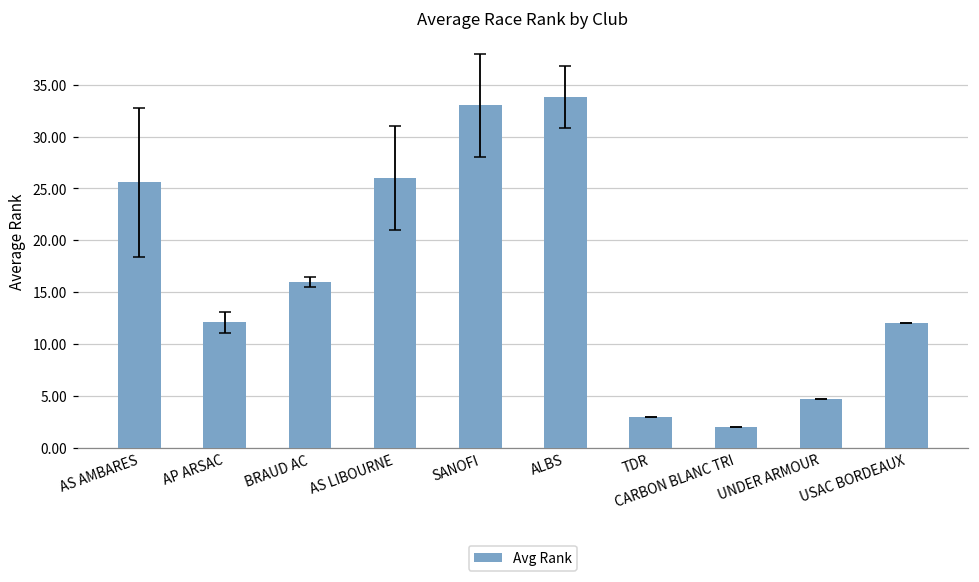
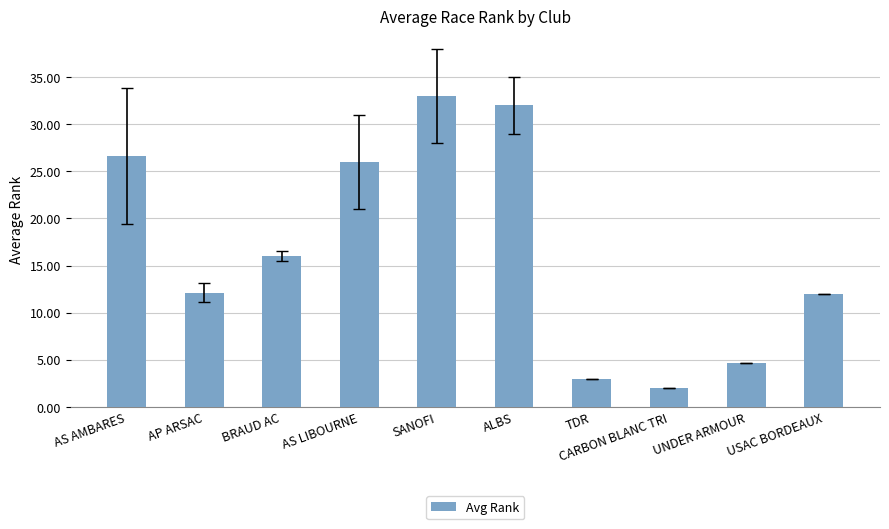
  {
    "Avg Rank": {
-     "AS AMBARES": 26,
+     "AS AMBARES": 27,
      "AP ARSAC": 12,
      "BRAUD AC": 16,
      "AS LIBOURNE": 26,
      "SANOFI": 33,
-     "ALBS": 34,
+     "ALBS": 32,
      "TDR": 3,
      "CARBON BLANC TRI": 2,
      "UNDER ARMOUR": 5,
      "USAC BORDEAUX": 12
    }
  }
